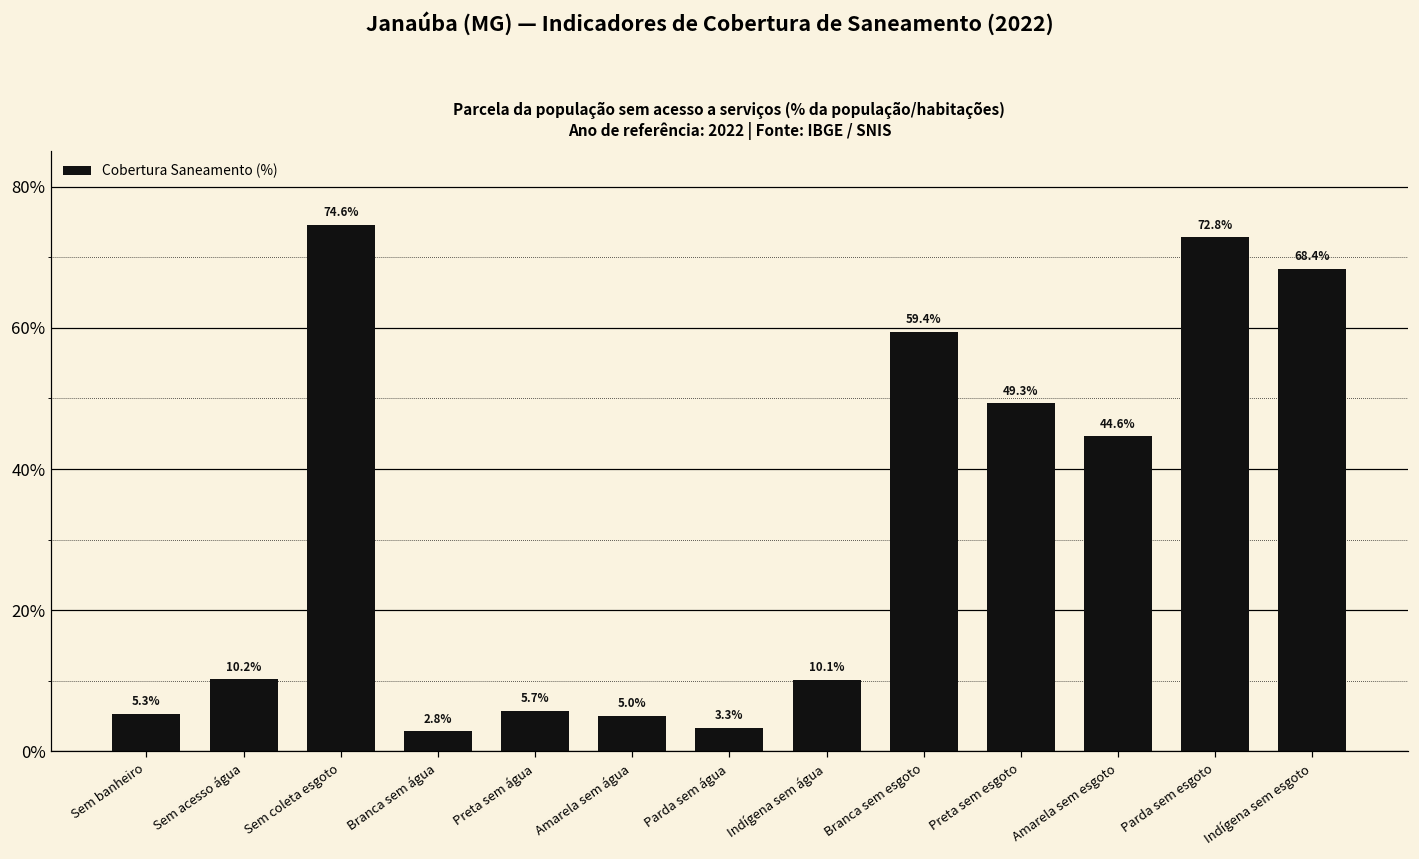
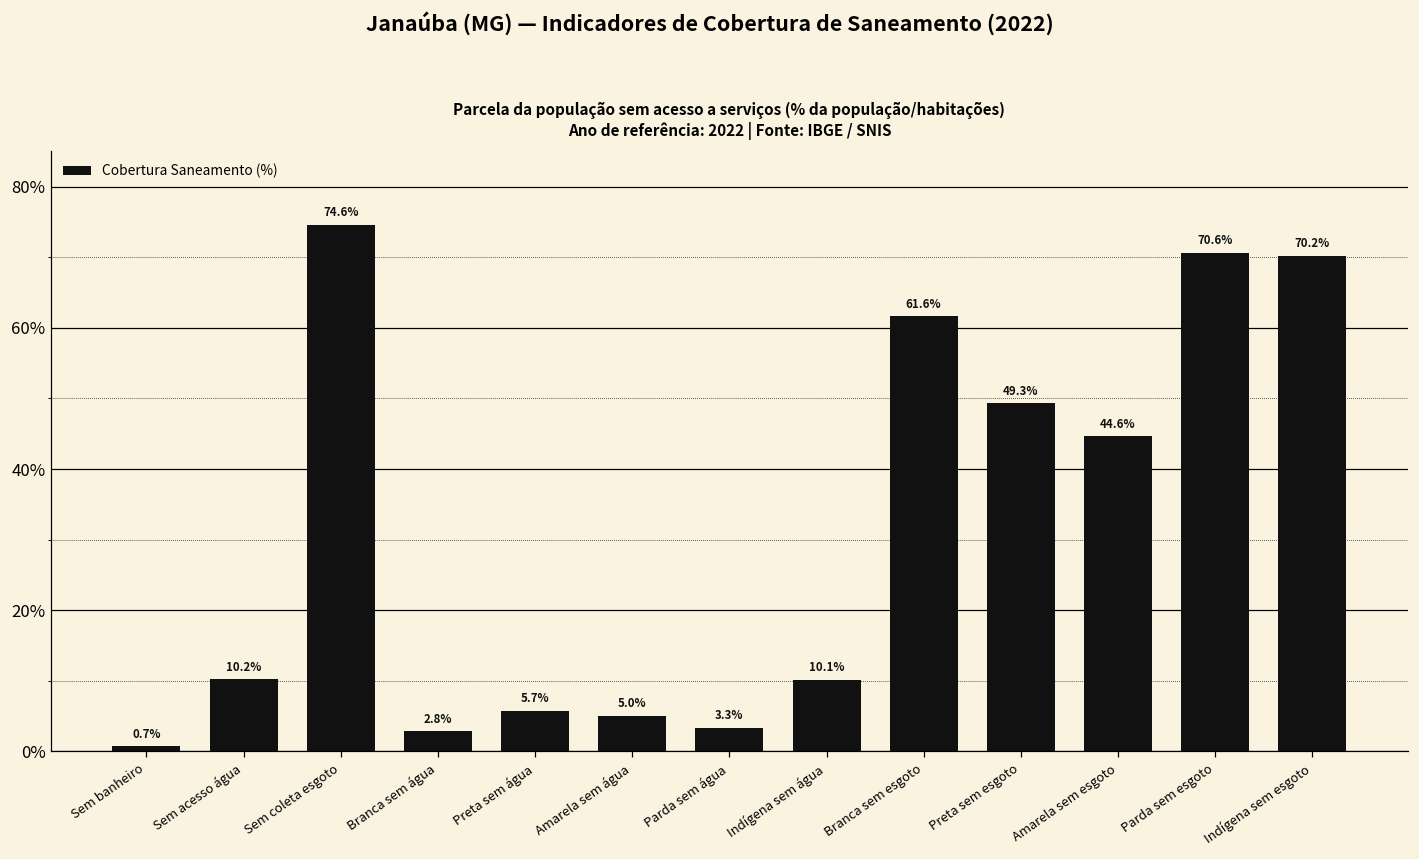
  {
-   "Sem banheiro": "5.3%",
+   "Sem banheiro": "0.7%",
    "Sem acesso água": "10.2%",
    "Sem coleta esgoto": "74.6%",
    "Branca sem água": "2.8%",
    "Preta sem água": "5.7%",
    "Amarela sem água": "5.0%",
    "Parda sem água": "3.3%",
    "Indígena sem água": "10.1%",
-   "Branca sem esgoto": "59.4%",
+   "Branca sem esgoto": "61.6%",
    "Preta sem esgoto": "49.3%",
    "Amarela sem esgoto": "44.6%",
-   "Parda sem esgoto": "72.8%",
-   "Indígena sem esgoto": "68.4%"
+   "Parda sem esgoto": "70.6%",
+   "Indígena sem esgoto": "70.2%"
  }
